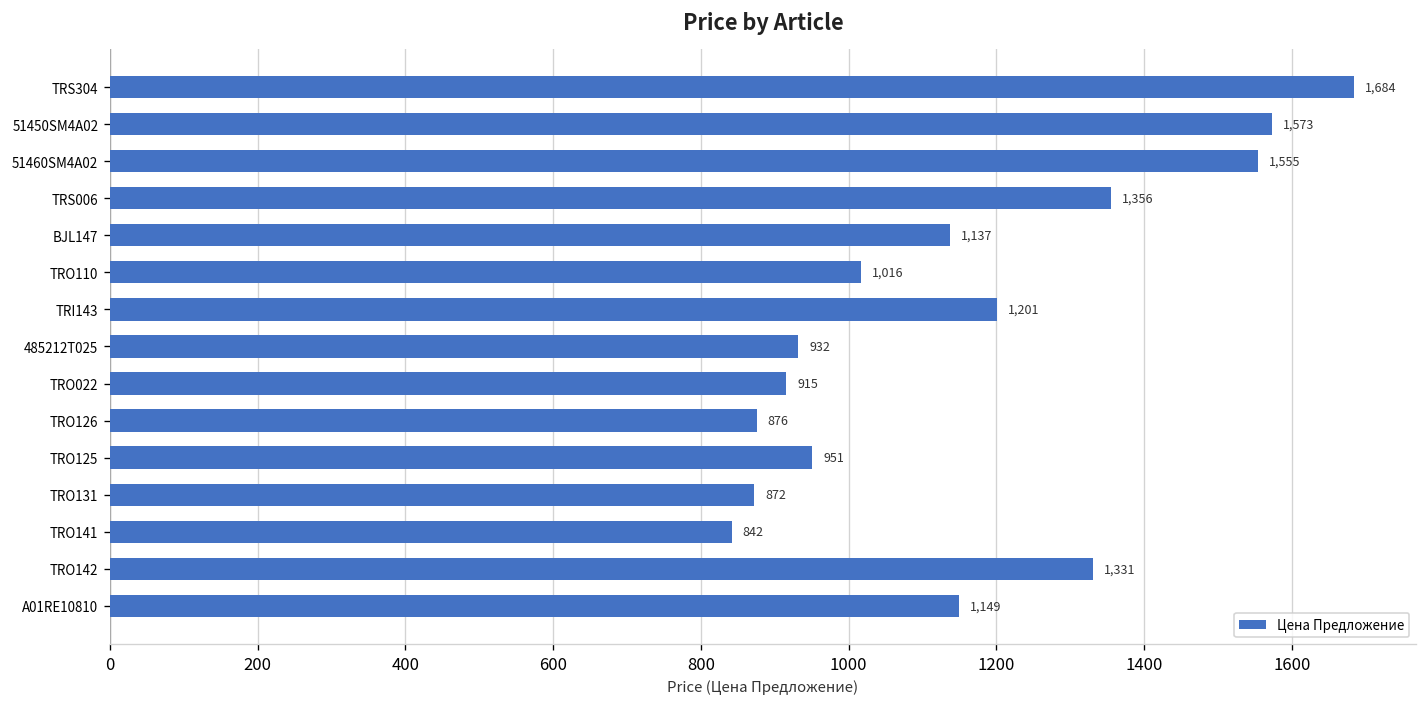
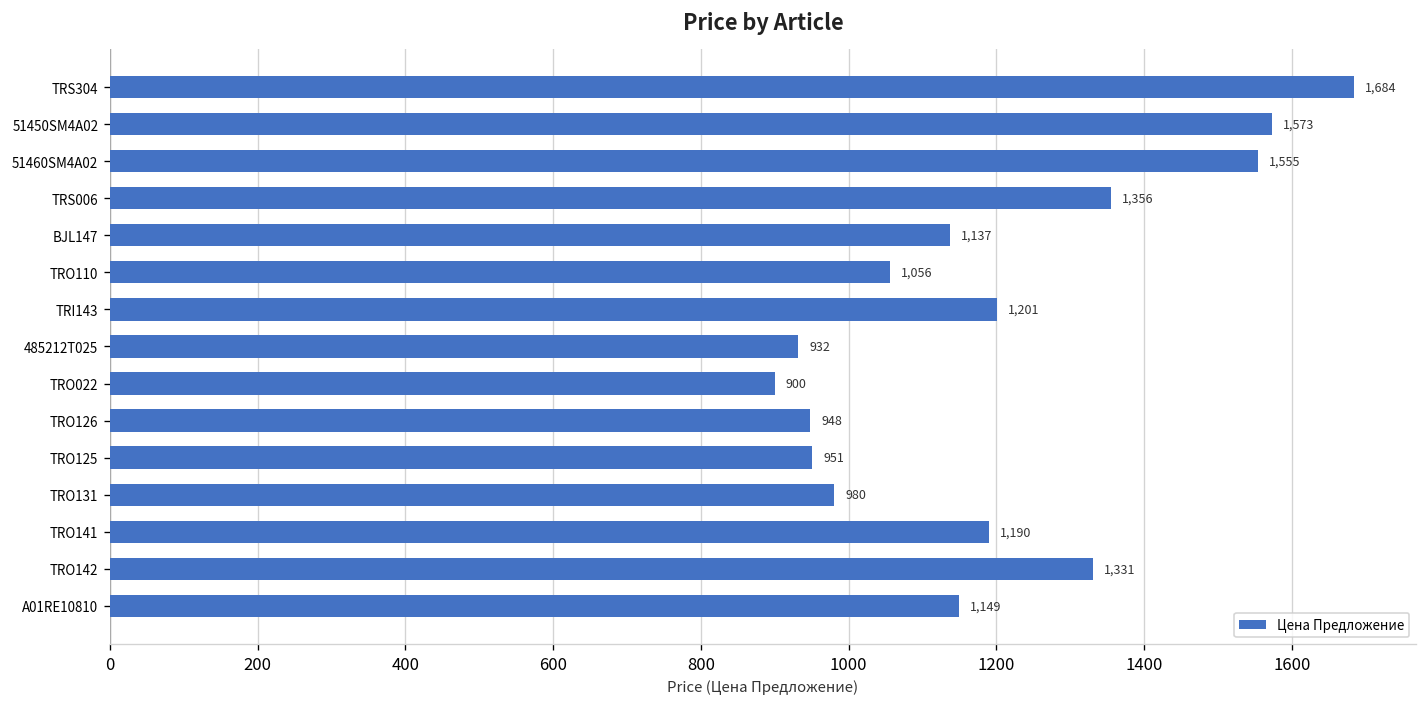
  {
    "TRS304": "1,684",
    "51450SM4A02": "1,573",
    "51460SM4A02": "1,555",
    "TRS006": "1,356",
    "BJL147": "1,137",
-   "TRO110": "1,016",
+   "TRO110": "1,056",
    "TRI143": "1,201",
    "485212T025": "932",
-   "TRO022": "915",
-   "TRO126": "876",
+   "TRO022": "900",
+   "TRO126": "948",
    "TRO125": "951",
-   "TRO131": "872",
-   "TRO141": "842",
+   "TRO131": "980",
+   "TRO141": "1,190",
    "TRO142": "1,331",
    "A01RE10810": "1,149"
  }
